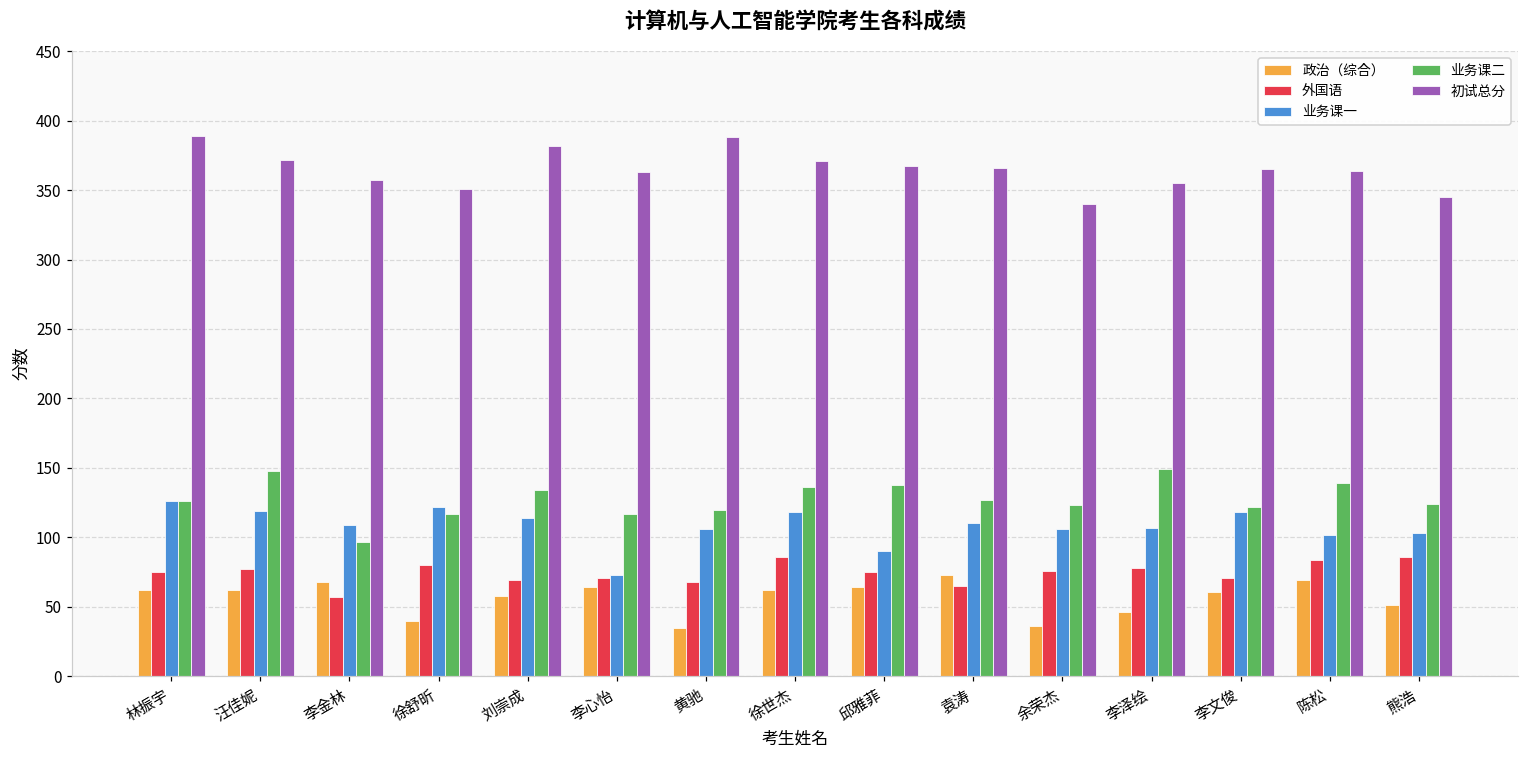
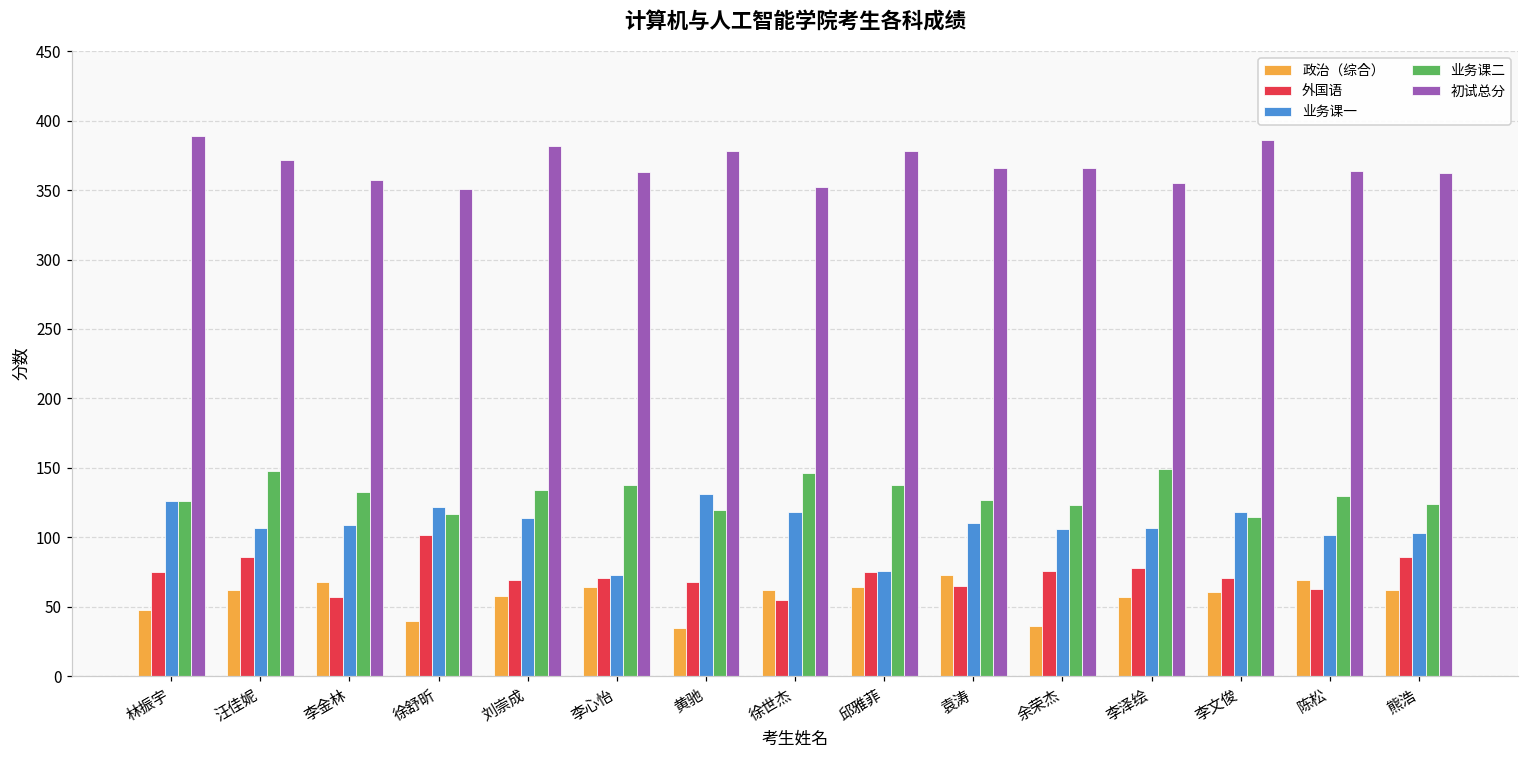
  {
    "政治（综合）": {
-     "林振宇": 62,
+     "林振宇": 48,
      "汪佳妮": 62,
      "李金林": 68,
      "徐舒昕": 40,
      "刘崇成": 58,
      "李心怡": 64,
      "黄驰": 35,
      "徐世杰": 62,
      "邱雅菲": 64,
      "袁涛": 73,
      "余荣杰": 36,
-     "李泽绘": 46,
+     "李泽绘": 57,
      "李文俊": 61,
      "陈松": 69,
-     "熊浩": 51
+     "熊浩": 62
    },
    "外国语": {
      "林振宇": 75,
-     "汪佳妮": 77,
+     "汪佳妮": 86,
      "李金林": 57,
-     "徐舒昕": 80,
+     "徐舒昕": 102,
      "刘崇成": 69,
      "李心怡": 71,
      "黄驰": 68,
-     "徐世杰": 86,
+     "徐世杰": 55,
      "邱雅菲": 75,
      "袁涛": 65,
      "余荣杰": 76,
      "李泽绘": 78,
      "李文俊": 71,
-     "陈松": 84,
+     "陈松": 63,
      "熊浩": 86
    },
    "业务课一": {
      "林振宇": 126,
-     "汪佳妮": 119,
+     "汪佳妮": 107,
      "李金林": 109,
      "徐舒昕": 122,
      "刘崇成": 114,
      "李心怡": 73,
-     "黄驰": 106,
+     "黄驰": 131,
      "徐世杰": 118,
-     "邱雅菲": 90,
+     "邱雅菲": 76,
      "袁涛": 110,
      "余荣杰": 106,
      "李泽绘": 107,
      "李文俊": 118,
      "陈松": 102,
      "熊浩": 103
    },
    "业务课二": {
      "林振宇": 126,
      "汪佳妮": 148,
-     "李金林": 97,
+     "李金林": 133,
      "徐舒昕": 117,
      "刘崇成": 134,
-     "李心怡": 117,
+     "李心怡": 138,
      "黄驰": 120,
-     "徐世杰": 136,
+     "徐世杰": 146,
      "邱雅菲": 138,
      "袁涛": 127,
      "余荣杰": 123,
      "李泽绘": 149,
-     "李文俊": 122,
-     "陈松": 139,
+     "李文俊": 115,
+     "陈松": 130,
      "熊浩": 124
    },
    "初试总分": {
      "林振宇": 389,
      "汪佳妮": 372,
      "李金林": 357,
      "徐舒昕": 351,
      "刘崇成": 382,
      "李心怡": 363,
-     "黄驰": 388,
-     "徐世杰": 371,
-     "邱雅菲": 367,
+     "黄驰": 378,
+     "徐世杰": 352,
+     "邱雅菲": 378,
      "袁涛": 366,
-     "余荣杰": 340,
+     "余荣杰": 366,
      "李泽绘": 355,
-     "李文俊": 365,
+     "李文俊": 386,
      "陈松": 364,
-     "熊浩": 345
+     "熊浩": 362
    }
  }
